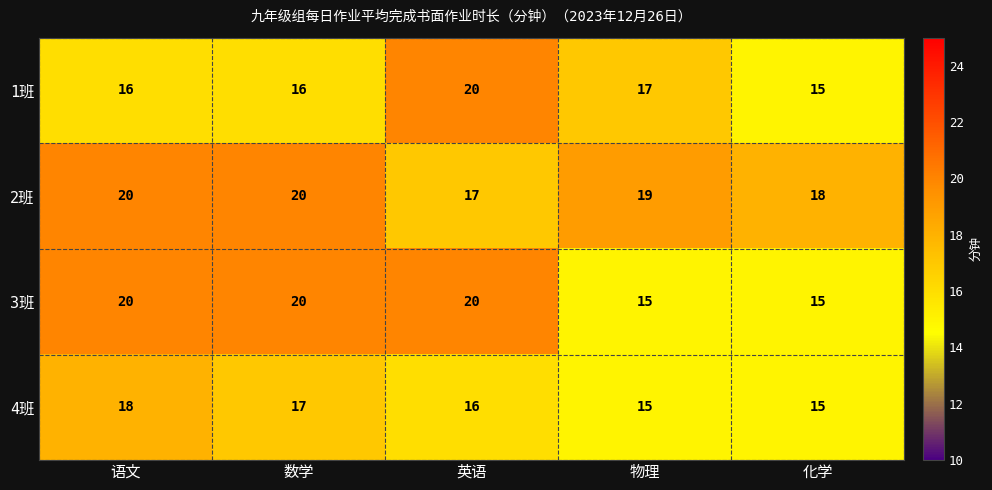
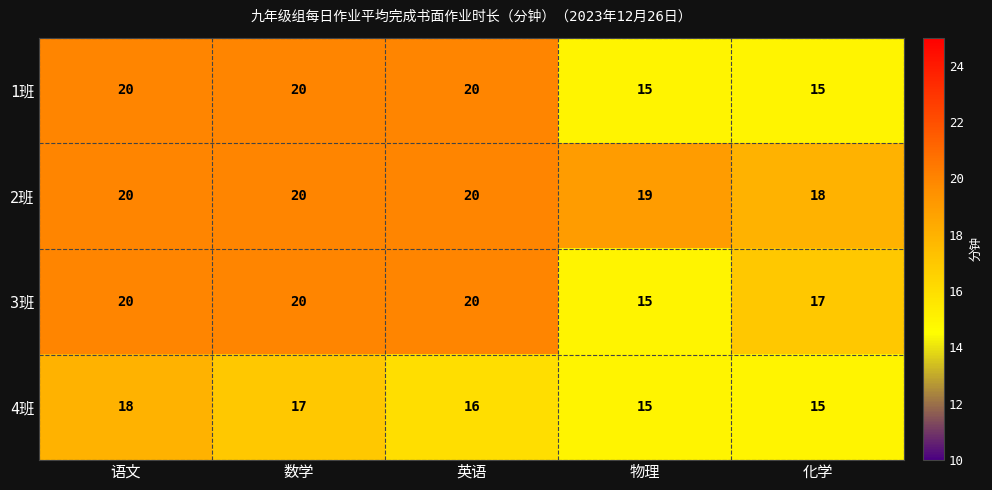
  {
    "1班": {
-     "语文": 16,
-     "数学": 16,
+     "语文": 20,
+     "数学": 20,
      "英语": 20,
-     "物理": 17,
+     "物理": 15,
      "化学": 15
    },
    "2班": {
      "语文": 20,
      "数学": 20,
-     "英语": 17,
+     "英语": 20,
      "物理": 19,
      "化学": 18
    },
    "3班": {
      "语文": 20,
      "数学": 20,
      "英语": 20,
      "物理": 15,
-     "化学": 15
+     "化学": 17
    },
    "4班": {
      "语文": 18,
      "数学": 17,
      "英语": 16,
      "物理": 15,
      "化学": 15
    }
  }
